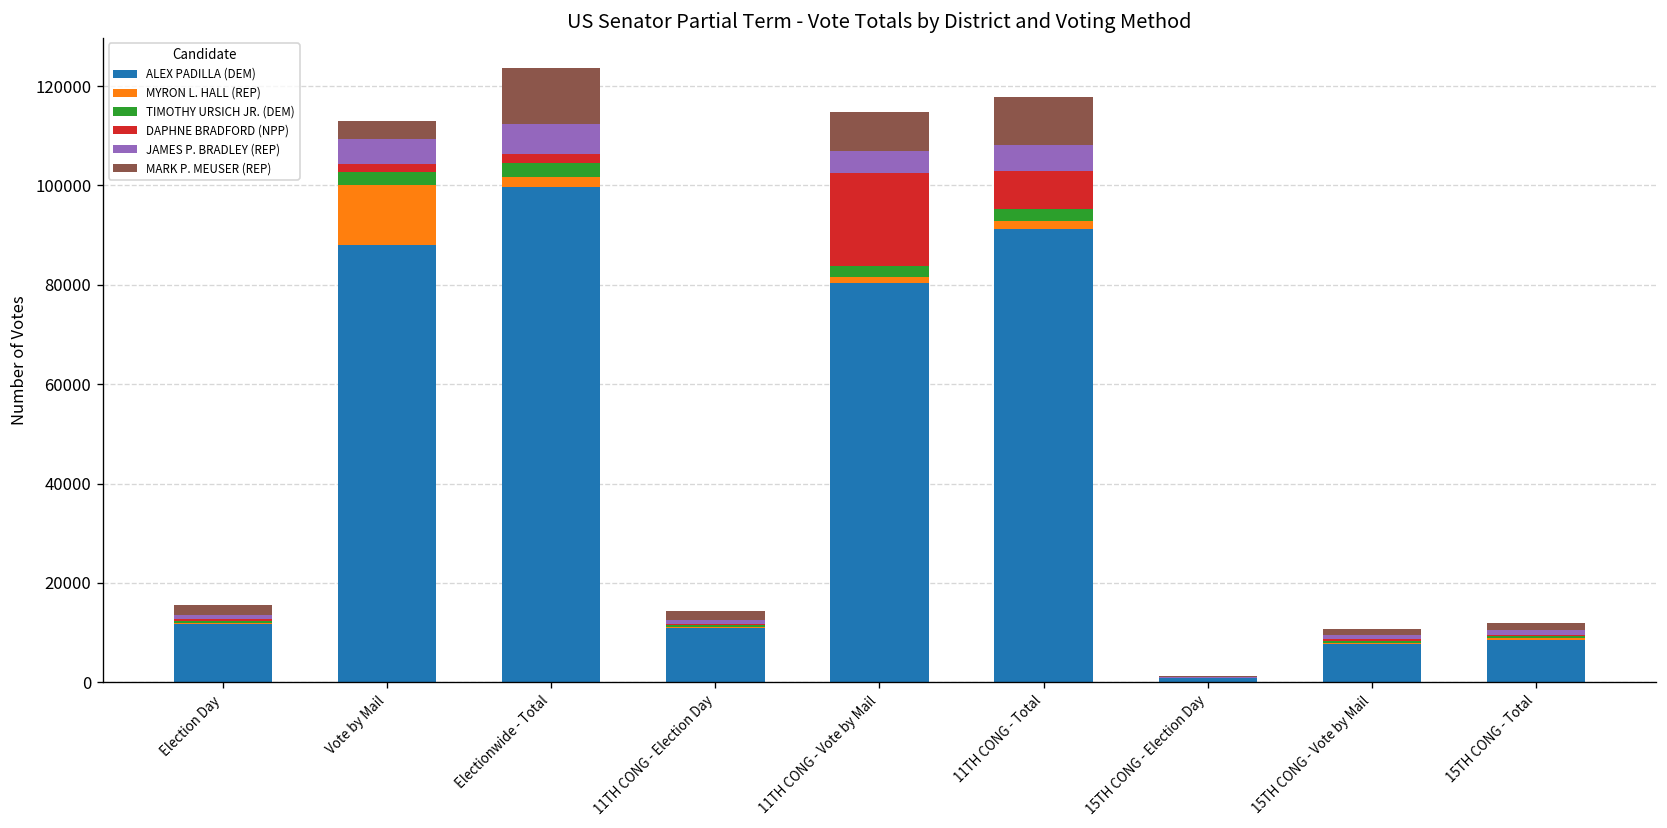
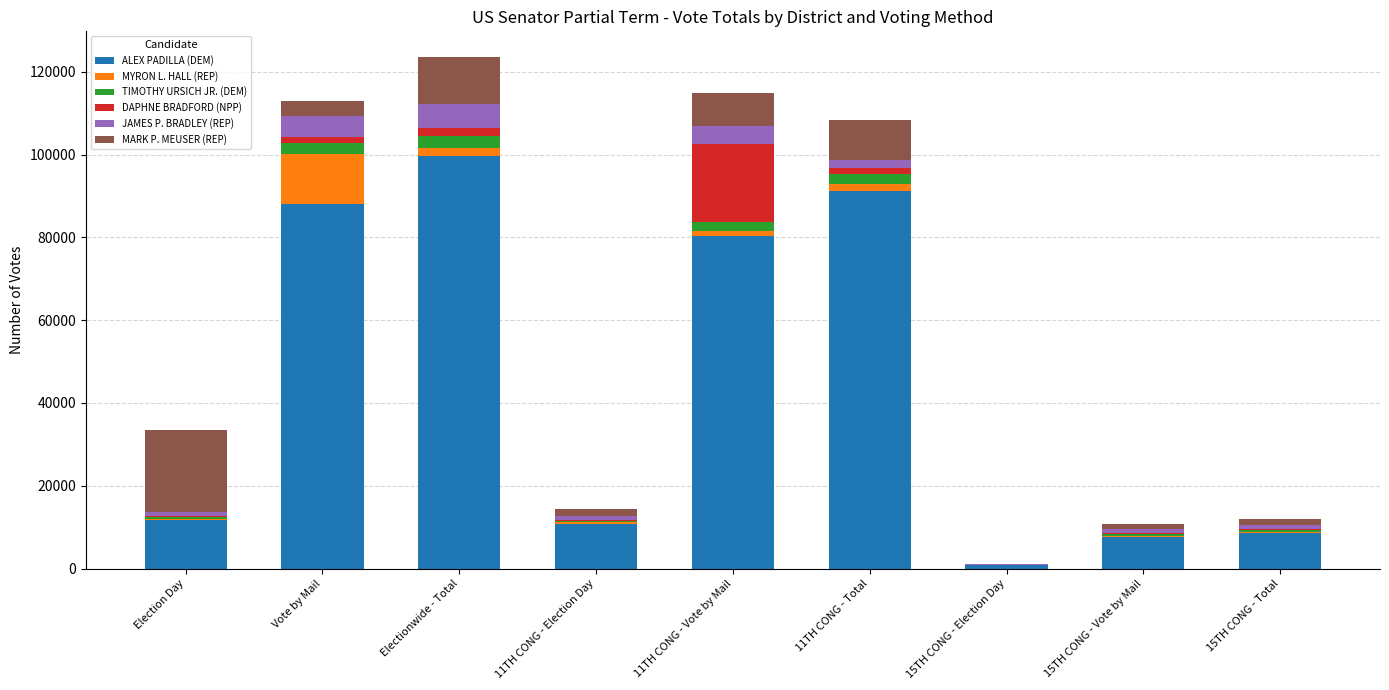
  {
    "ALEX PADILLA (DEM)": {
      "Election Day": 12000,
      "Vote by Mail": 88000,
      "Electionwide - Total": 100000,
      "11TH CONG - Election Day": 11000,
      "11TH CONG - Vote by Mail": 80000,
      "11TH CONG - Total": 91000,
      "15TH CONG - Election Day": 1000,
      "15TH CONG - Vote by Mail": 8000,
      "15TH CONG - Total": 8000
    },
    "MYRON L. HALL (REP)": {
      "Vote by Mail": 12000,
      "Electionwide - Total": 2000,
      "11TH CONG - Vote by Mail": 1000,
      "11TH CONG - Total": 2000
    },
    "TIMOTHY URSICH JR. (DEM)": {
      "Vote by Mail": 3000,
      "Electionwide - Total": 3000,
      "11TH CONG - Vote by Mail": 2000,
      "11TH CONG - Total": 2000
    },
    "DAPHNE BRADFORD (NPP)": {
      "Vote by Mail": 2000,
      "Electionwide - Total": 2000,
      "11TH CONG - Vote by Mail": 19000,
-     "11TH CONG - Total": 8000
+     "11TH CONG - Total": 1000
    },
    "JAMES P. BRADLEY (REP)": {
      "Election Day": 1000,
      "Vote by Mail": 5000,
      "Electionwide - Total": 6000,
      "11TH CONG - Election Day": 1000,
      "11TH CONG - Vote by Mail": 4000,
-     "11TH CONG - Total": 5000,
+     "11TH CONG - Total": 2000,
      "15TH CONG - Vote by Mail": 1000,
      "15TH CONG - Total": 1000
    },
    "MARK P. MEUSER (REP)": {
-     "Election Day": 2000,
+     "Election Day": 20000,
      "Vote by Mail": 4000,
      "Electionwide - Total": 11000,
      "11TH CONG - Election Day": 2000,
      "11TH CONG - Vote by Mail": 8000,
      "11TH CONG - Total": 10000,
      "15TH CONG - Vote by Mail": 1000,
      "15TH CONG - Total": 2000
    }
  }
